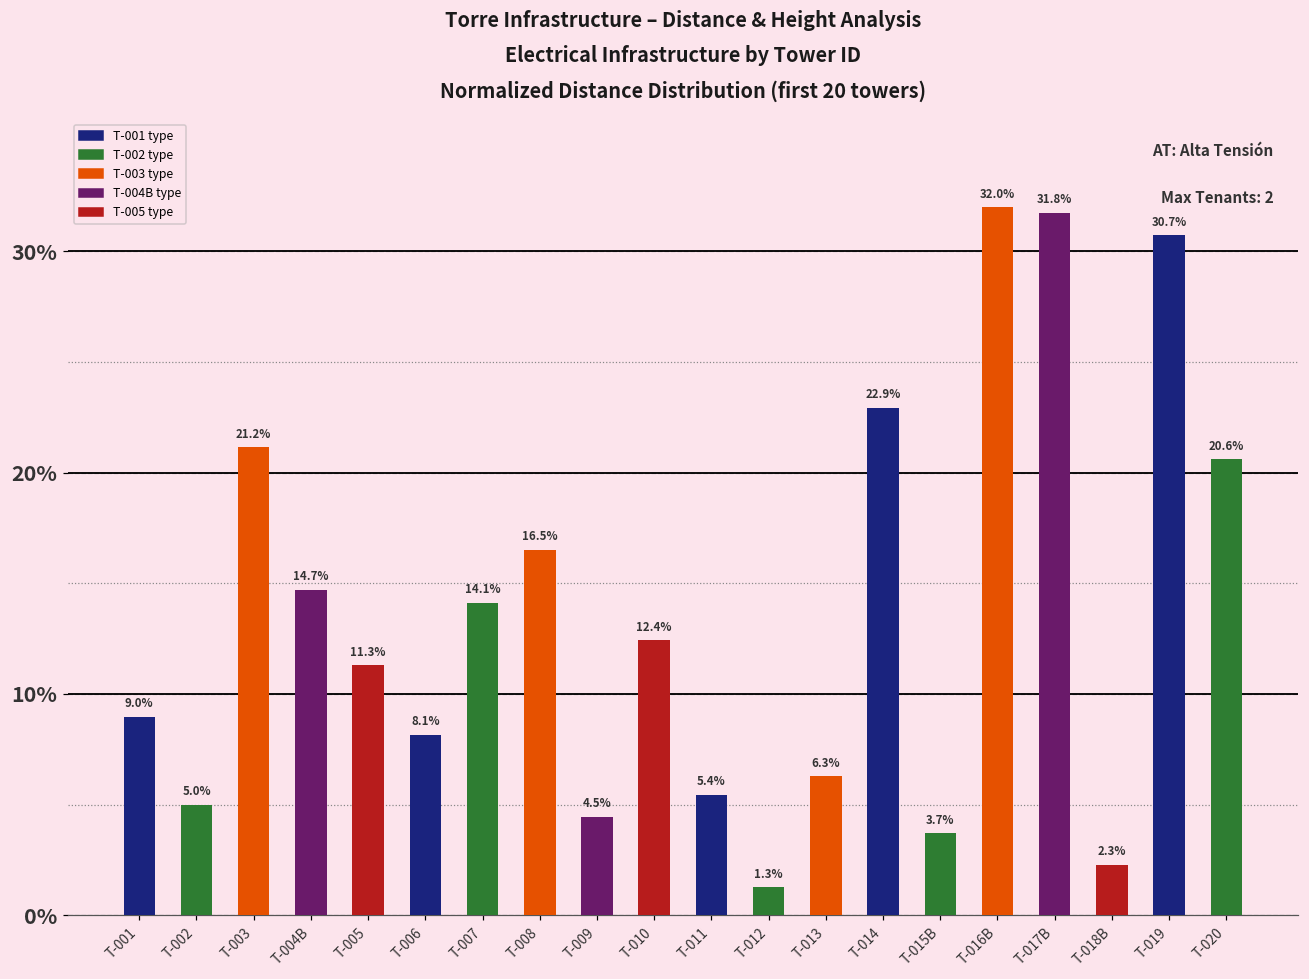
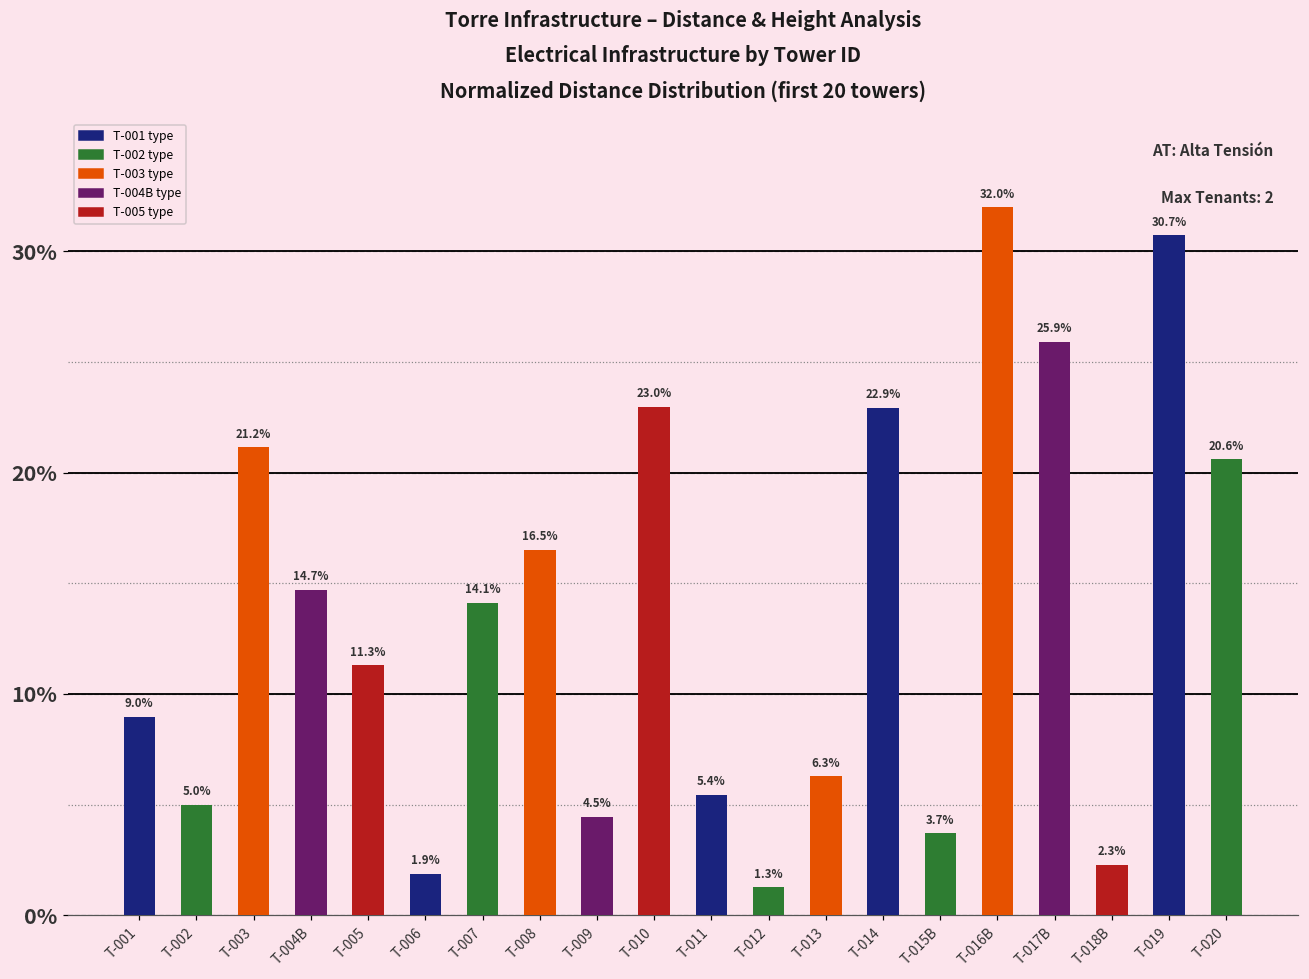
  {
    "T-001": "9.0%",
    "T-002": "5.0%",
    "T-003": "21.2%",
    "T-004B": "14.7%",
    "T-005": "11.3%",
-   "T-006": "8.1%",
+   "T-006": "1.9%",
    "T-007": "14.1%",
    "T-008": "16.5%",
    "T-009": "4.5%",
-   "T-010": "12.4%",
+   "T-010": "23.0%",
    "T-011": "5.4%",
    "T-012": "1.3%",
    "T-013": "6.3%",
    "T-014": "22.9%",
    "T-015B": "3.7%",
    "T-016B": "32.0%",
-   "T-017B": "31.8%",
+   "T-017B": "25.9%",
    "T-018B": "2.3%",
    "T-019": "30.7%",
    "T-020": "20.6%"
  }
